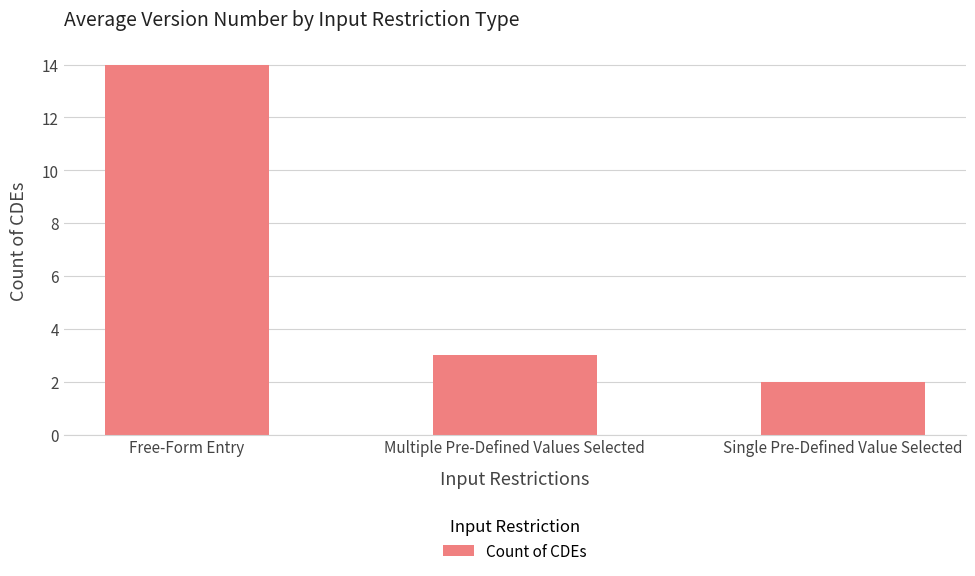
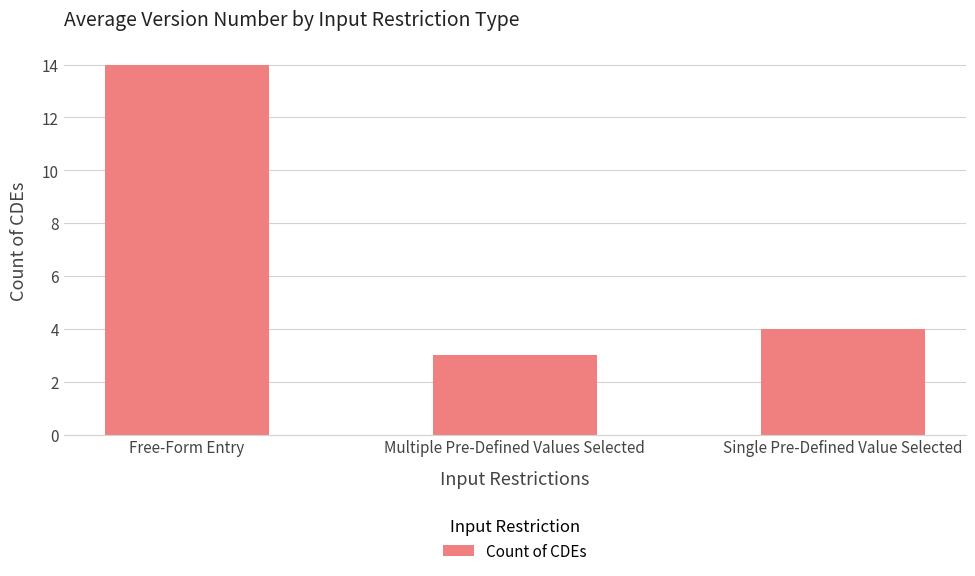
  {
    "Free-Form Entry": 14,
    "Multiple Pre-Defined Values Selected": 3,
-   "Single Pre-Defined Value Selected": 2
+   "Single Pre-Defined Value Selected": 4
  }
